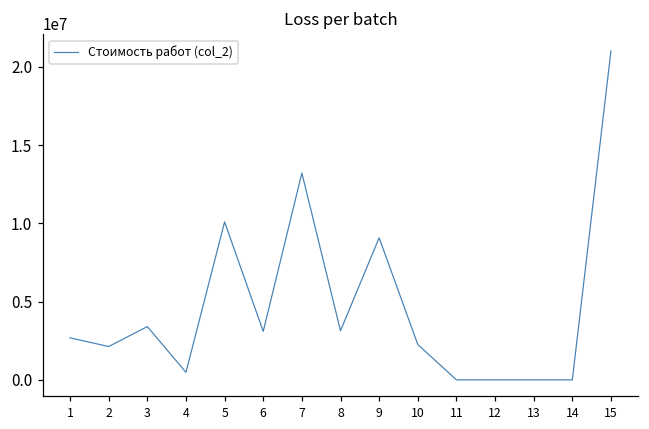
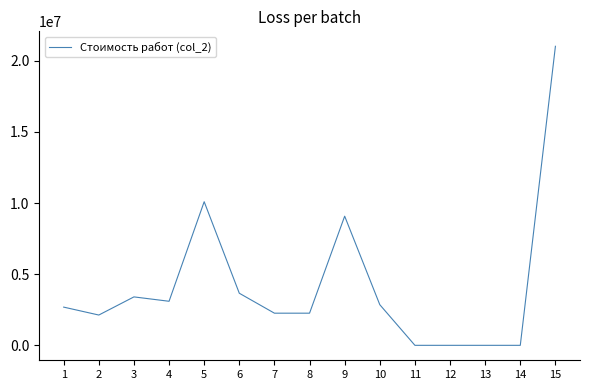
  {
    "1": 2700000,
    "2": 2100000,
    "3": 3400000,
-   "4": 500000,
+   "4": 3100000,
    "5": 10100000,
-   "6": 3100000,
-   "7": 13200000,
-   "8": 3100000,
+   "6": 3700000,
+   "7": 2300000,
+   "8": 2300000,
    "9": 9100000,
-   "10": 2300000,
+   "10": 2900000,
    "11": 0,
    "12": 0,
    "13": 0,
    "14": 0,
    "15": 21000000
  }
